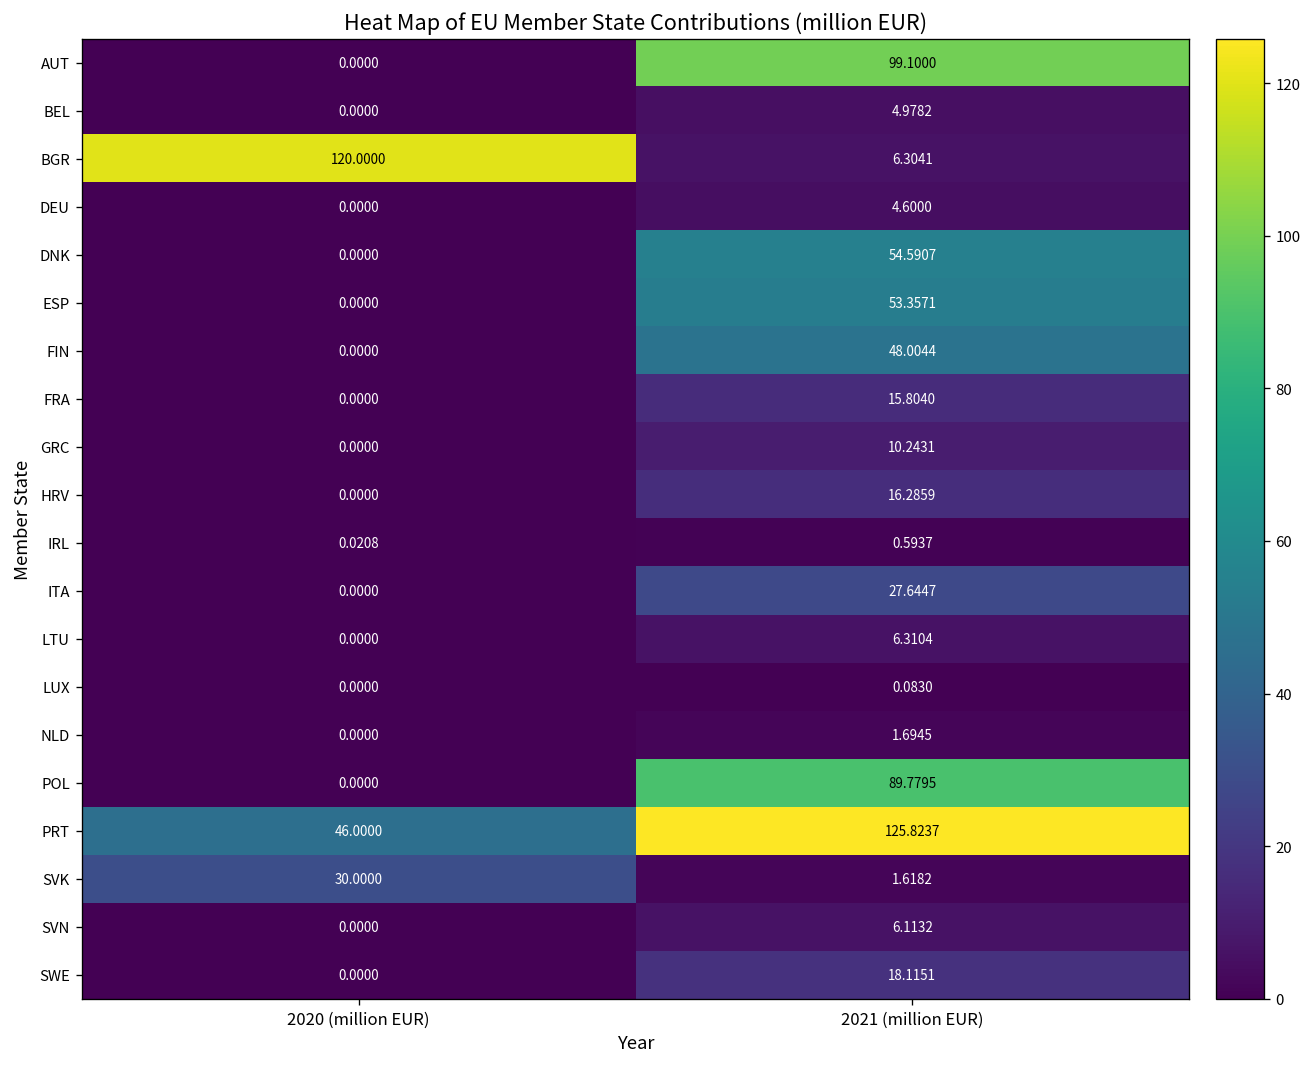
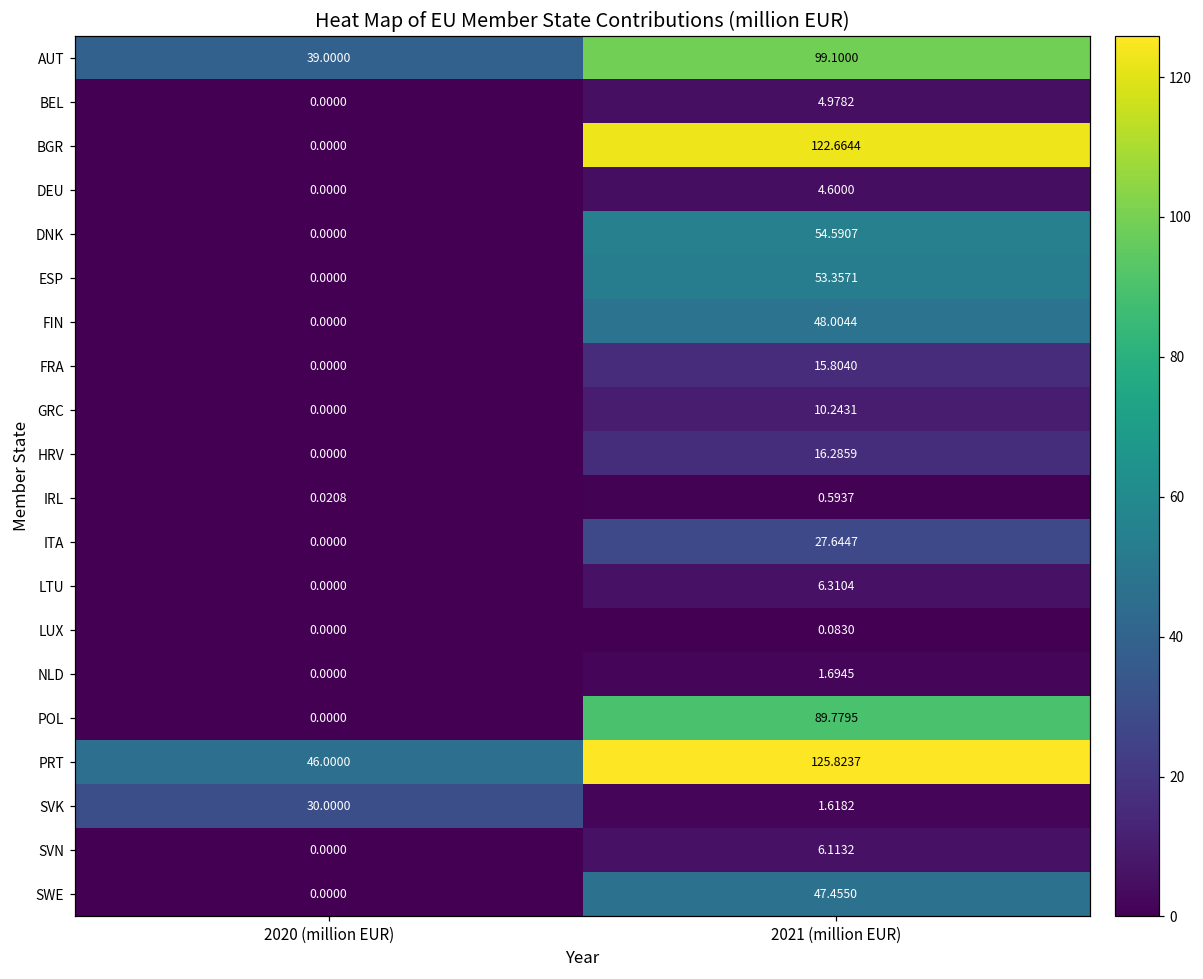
  {
    "AUT": {
-     "2020 (million EUR)": 0.0000,
+     "2020 (million EUR)": 39.0000,
      "2021 (million EUR)": 99.1000
    },
    "BEL": {
      "2020 (million EUR)": 0.0000,
      "2021 (million EUR)": 4.9782
    },
    "BGR": {
-     "2020 (million EUR)": 120.0000,
-     "2021 (million EUR)": 6.3041
+     "2020 (million EUR)": 0.0000,
+     "2021 (million EUR)": 122.6644
    },
    "DEU": {
      "2020 (million EUR)": 0.0000,
      "2021 (million EUR)": 4.6000
    },
    "DNK": {
      "2020 (million EUR)": 0.0000,
      "2021 (million EUR)": 54.5907
    },
    "ESP": {
      "2020 (million EUR)": 0.0000,
      "2021 (million EUR)": 53.3571
    },
    "FIN": {
      "2020 (million EUR)": 0.0000,
      "2021 (million EUR)": 48.0044
    },
    "FRA": {
      "2020 (million EUR)": 0.0000,
      "2021 (million EUR)": 15.8040
    },
    "GRC": {
      "2020 (million EUR)": 0.0000,
      "2021 (million EUR)": 10.2431
    },
    "HRV": {
      "2020 (million EUR)": 0.0000,
      "2021 (million EUR)": 16.2859
    },
    "IRL": {
      "2020 (million EUR)": 0.0208,
      "2021 (million EUR)": 0.5937
    },
    "ITA": {
      "2020 (million EUR)": 0.0000,
      "2021 (million EUR)": 27.6447
    },
    "LTU": {
      "2020 (million EUR)": 0.0000,
      "2021 (million EUR)": 6.3104
    },
    "LUX": {
      "2020 (million EUR)": 0.0000,
      "2021 (million EUR)": 0.0830
    },
    "NLD": {
      "2020 (million EUR)": 0.0000,
      "2021 (million EUR)": 1.6945
    },
    "POL": {
      "2020 (million EUR)": 0.0000,
      "2021 (million EUR)": 89.7795
    },
    "PRT": {
      "2020 (million EUR)": 46.0000,
      "2021 (million EUR)": 125.8237
    },
    "SVK": {
      "2020 (million EUR)": 30.0000,
      "2021 (million EUR)": 1.6182
    },
    "SVN": {
      "2020 (million EUR)": 0.0000,
      "2021 (million EUR)": 6.1132
    },
    "SWE": {
      "2020 (million EUR)": 0.0000,
-     "2021 (million EUR)": 18.1151
+     "2021 (million EUR)": 47.4550
    }
  }
